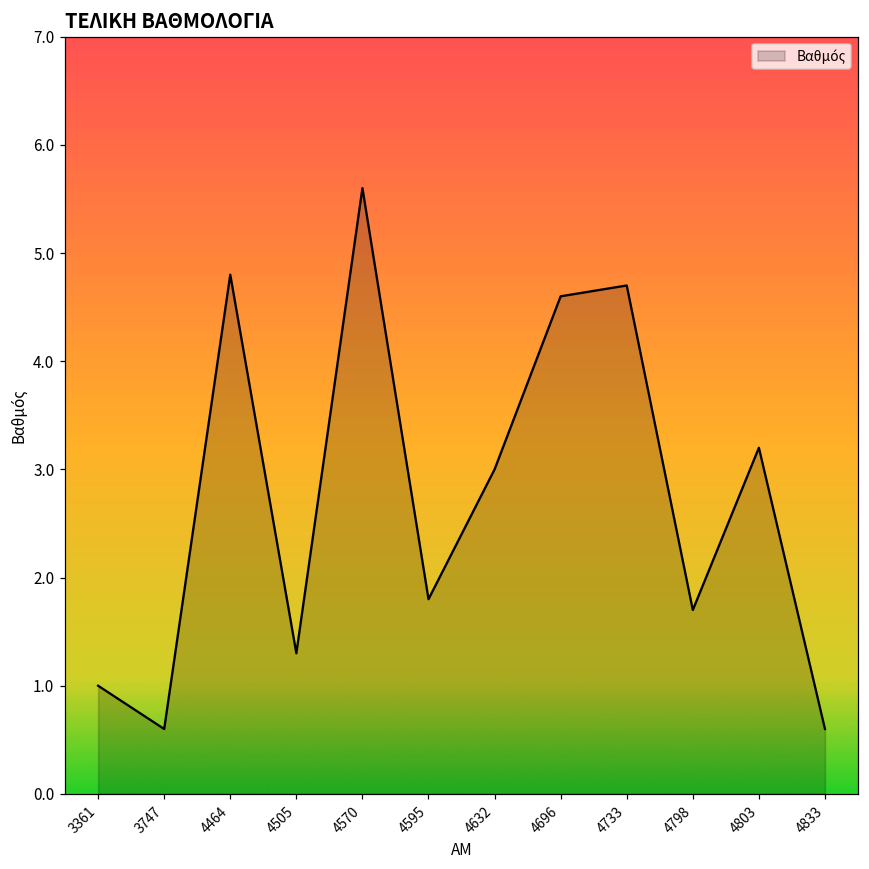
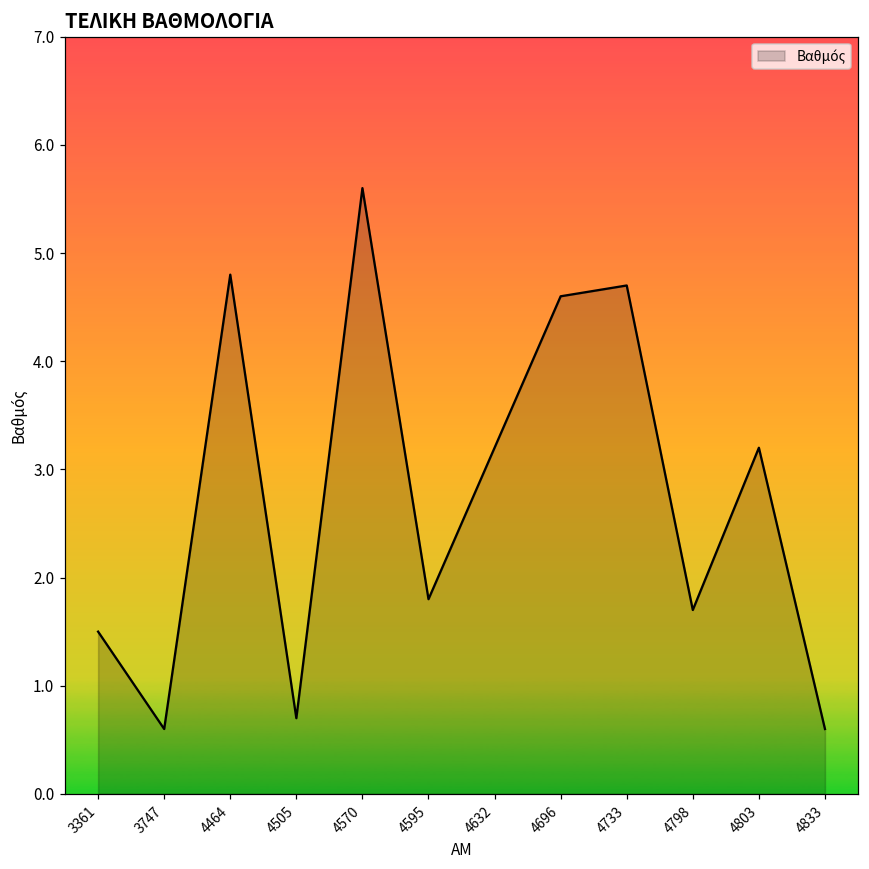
  {
-   "3361": 1.0,
+   "3361": 1.5,
    "3747": 0.6,
    "4464": 4.8,
-   "4505": 1.3,
+   "4505": 0.7,
    "4570": 5.6,
    "4595": 1.8,
-   "4632": 3.0,
+   "4632": 3.2,
    "4696": 4.6,
    "4733": 4.7,
    "4798": 1.7,
    "4803": 3.2,
    "4833": 0.6
  }
